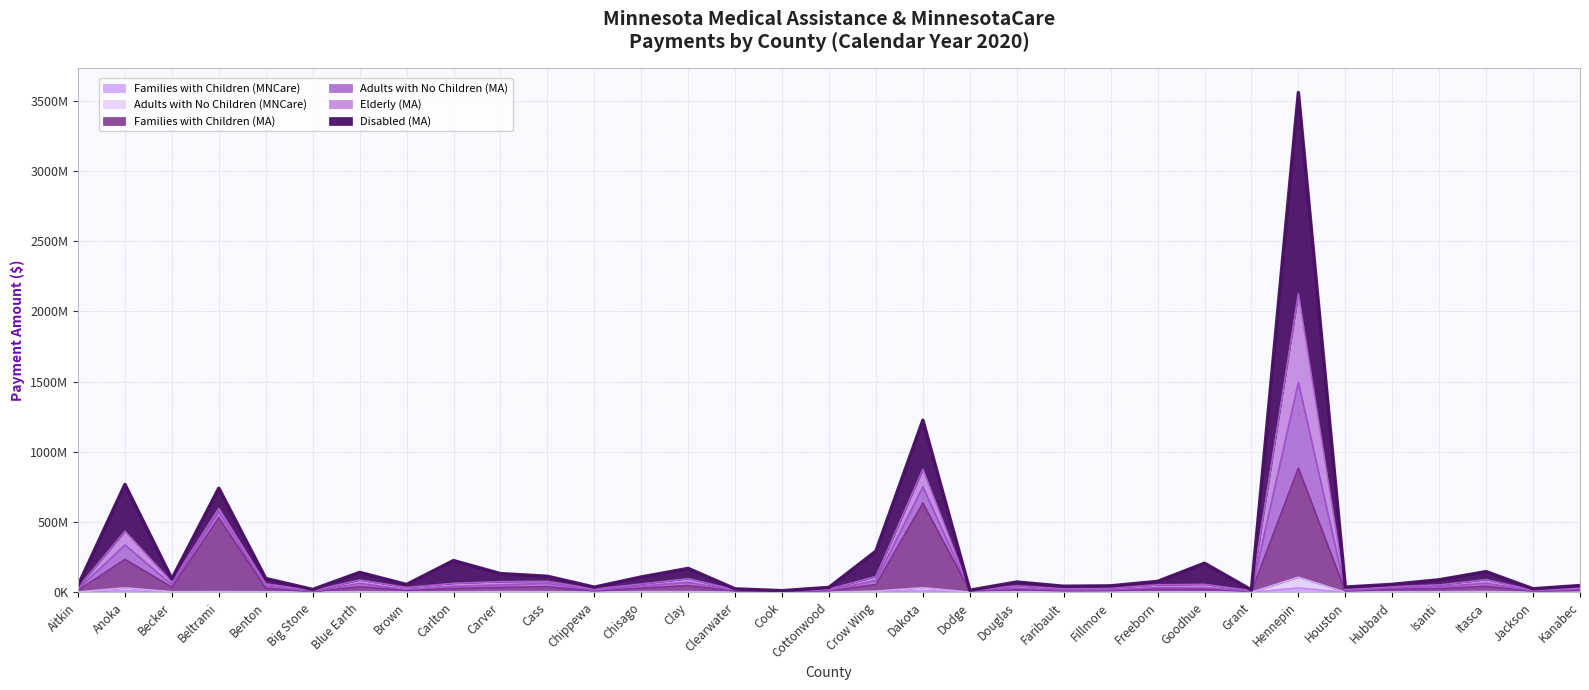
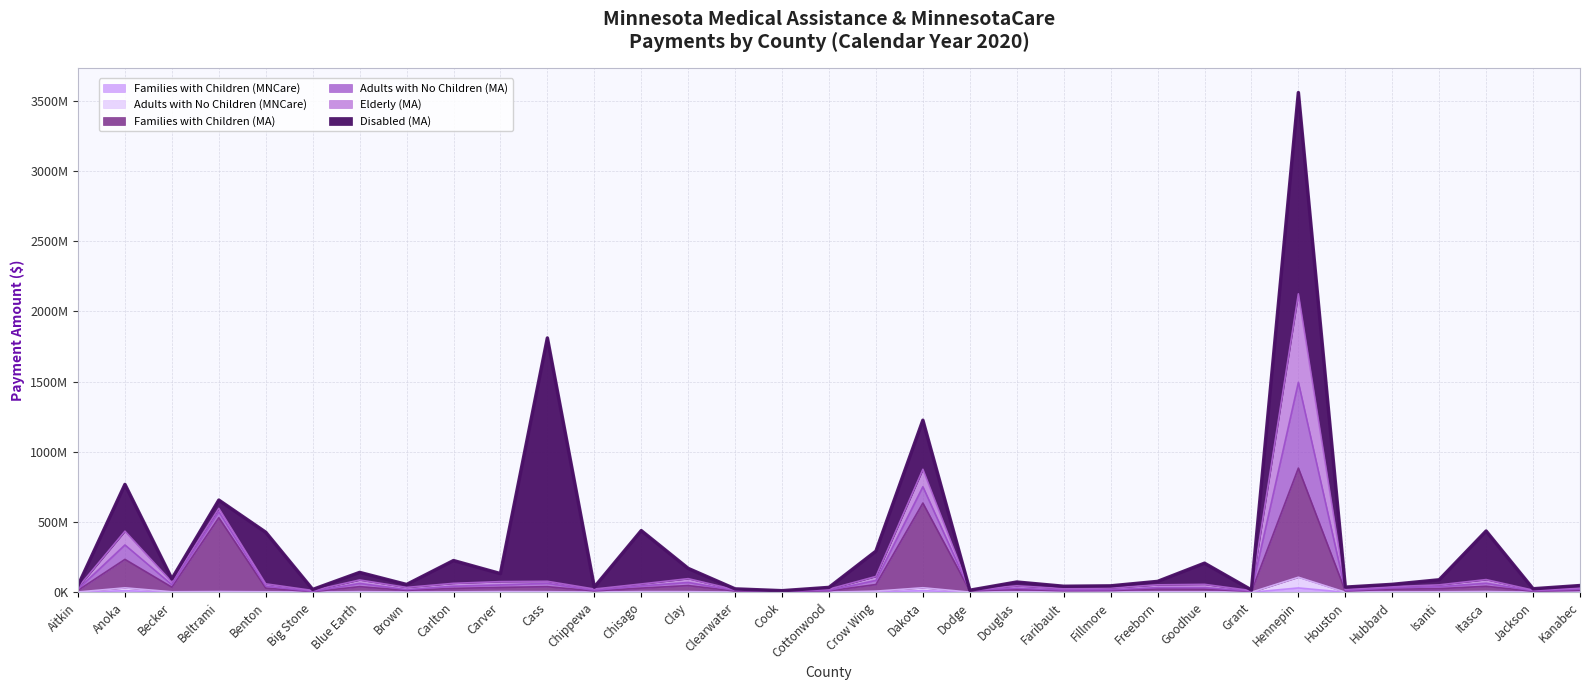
  {
    "Families with Children (MA)": {
      "Anoka": 200000000,
      "Beltrami": 530000000,
      "Blue Earth": 40000000,
      "Cass": 40000000,
      "Clay": 40000000,
      "Crow Wing": 50000000,
      "Dakota": 600000000,
      "Hennepin": 780000000,
      "Itasca": 40000000
    },
    "Disabled (MA)": {
      "Anoka": 330000000,
      "Becker": 20000000,
-     "Beltrami": 140000000,
-     "Benton": 40000000,
+     "Beltrami": 60000000,
+     "Benton": 370000000,
      "Blue Earth": 50000000,
      "Brown": 20000000,
      "Carlton": 160000000,
      "Carver": 60000000,
-     "Cass": 40000000,
-     "Chisago": 50000000,
+     "Cass": 1730000000,
+     "Chisago": 380000000,
      "Clay": 70000000,
      "Crow Wing": 180000000,
      "Dakota": 350000000,
      "Douglas": 30000000,
      "Freeborn": 20000000,
      "Goodhue": 150000000,
      "Hennepin": 1430000000,
      "Isanti": 40000000,
-     "Itasca": 60000000
+     "Itasca": 350000000
    }
  }
